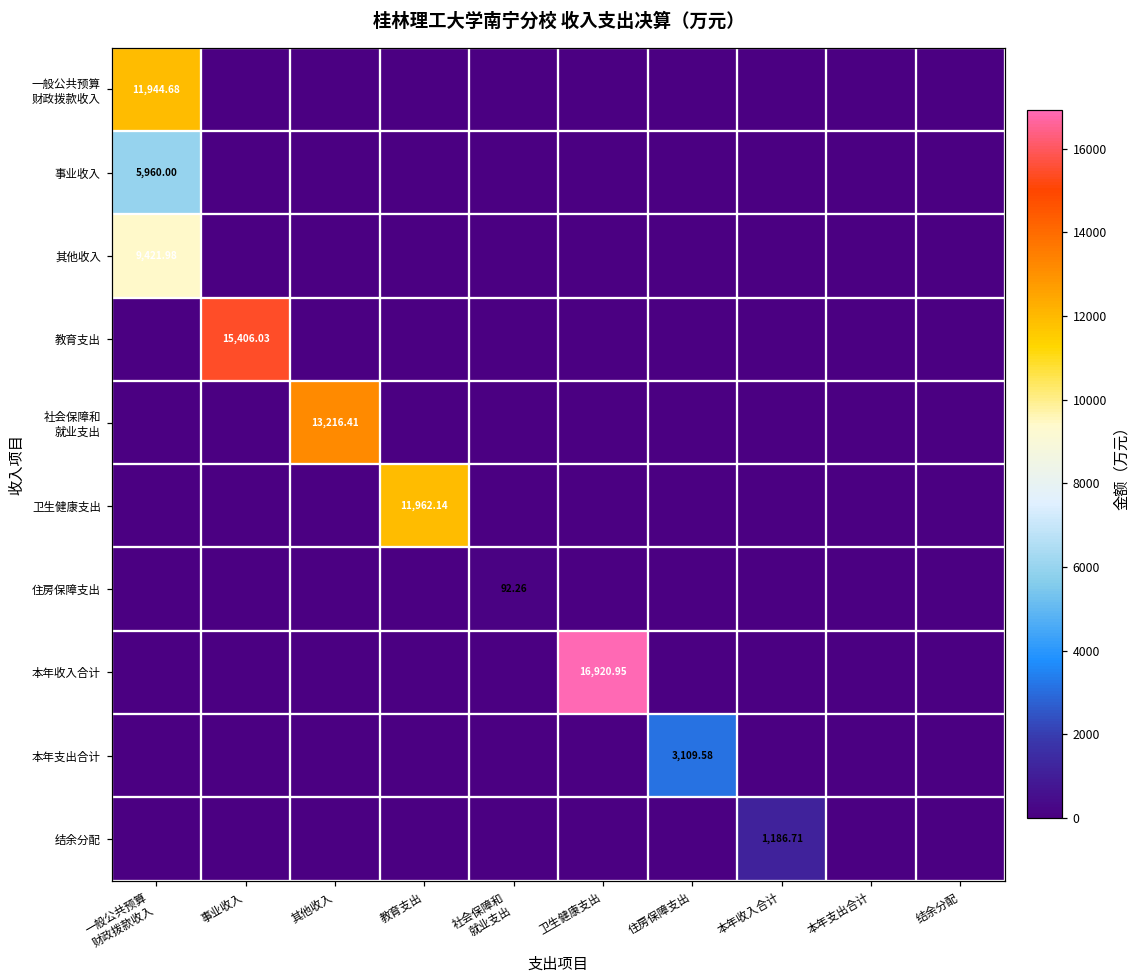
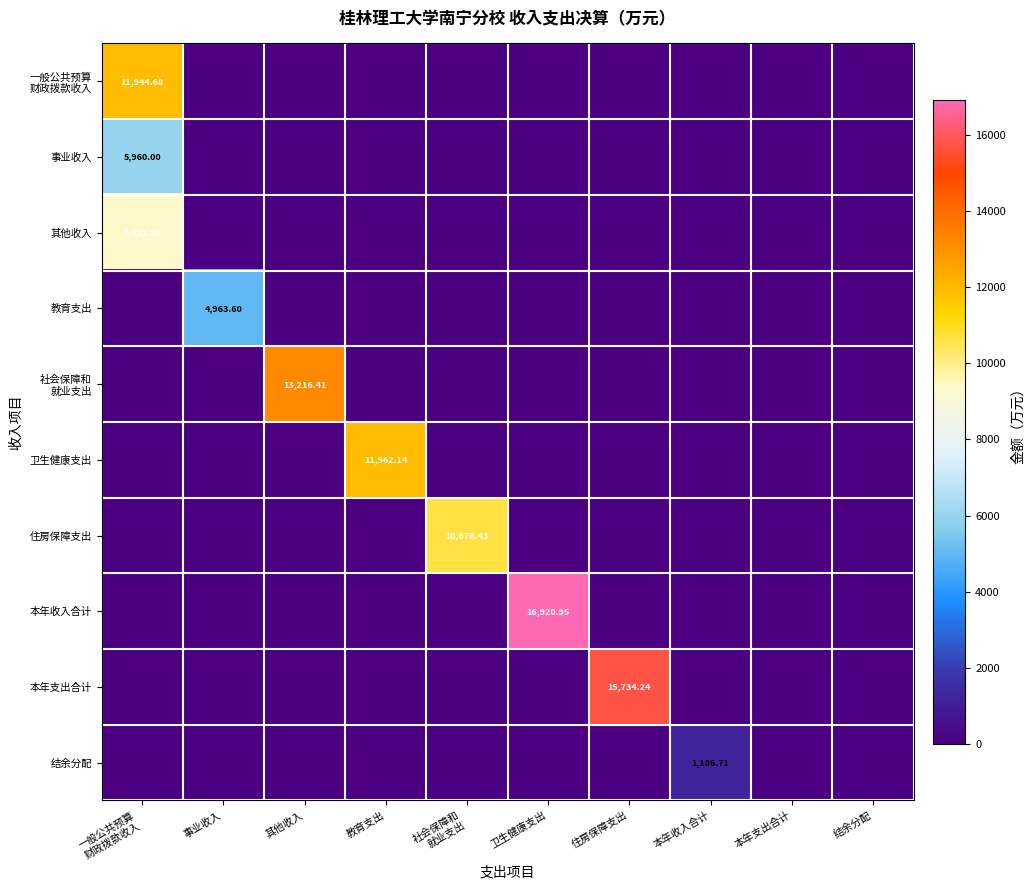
  {
    "一般公共预算 财政拨款收入": {
      "一般公共预算 财政拨款收入": "11,944.68"
    },
    "事业收入": {
      "一般公共预算 财政拨款收入": "5,960.00"
    },
    "其他收入": {
      "一般公共预算 财政拨款收入": "9,421.98"
    },
    "教育支出": {
-     "事业收入": "15,406.03"
+     "事业收入": "4,963.60"
    },
    "社会保障和 就业支出": {
      "其他收入": "13,216.41"
    },
    "卫生健康支出": {
      "教育支出": "11,962.14"
    },
    "住房保障支出": {
-     "社会保障和 就业支出": "92.26"
+     "社会保障和 就业支出": "10,676.43"
    },
    "本年收入合计": {
      "卫生健康支出": "16,920.95"
    },
    "本年支出合计": {
-     "住房保障支出": "3,109.58"
+     "住房保障支出": "15,734.24"
    },
    "结余分配": {
      "本年收入合计": "1,186.71"
    }
  }
